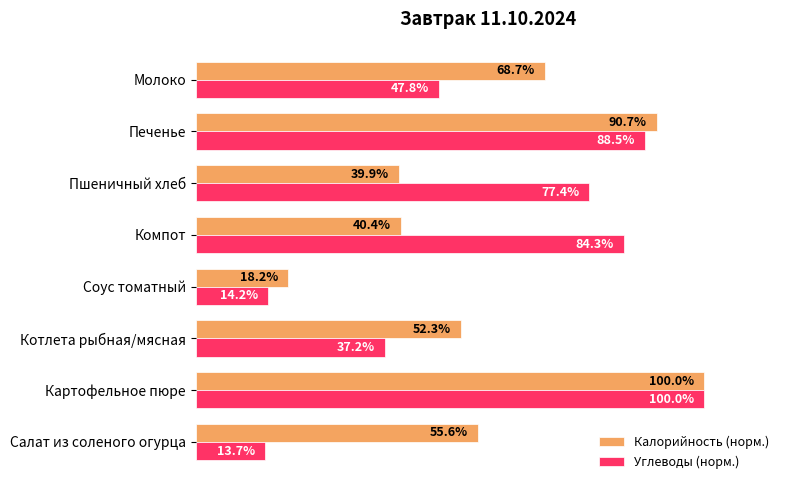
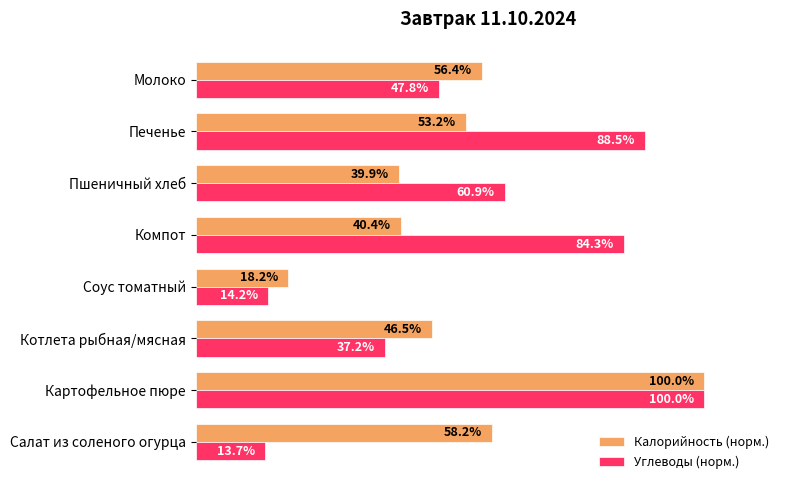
  {
    "Калорийность (норм.)": {
-     "Молоко": "68.7%",
-     "Печенье": "90.7%",
+     "Молоко": "56.4%",
+     "Печенье": "53.2%",
      "Пшеничный хлеб": "39.9%",
      "Компот": "40.4%",
      "Соус томатный": "18.2%",
-     "Котлета рыбная/мясная": "52.3%",
+     "Котлета рыбная/мясная": "46.5%",
      "Картофельное пюре": "100.0%",
-     "Салат из соленого огурца": "55.6%"
+     "Салат из соленого огурца": "58.2%"
    },
    "Углеводы (норм.)": {
      "Молоко": "47.8%",
      "Печенье": "88.5%",
-     "Пшеничный хлеб": "77.4%",
+     "Пшеничный хлеб": "60.9%",
      "Компот": "84.3%",
      "Соус томатный": "14.2%",
      "Котлета рыбная/мясная": "37.2%",
      "Картофельное пюре": "100.0%",
      "Салат из соленого огурца": "13.7%"
    }
  }
